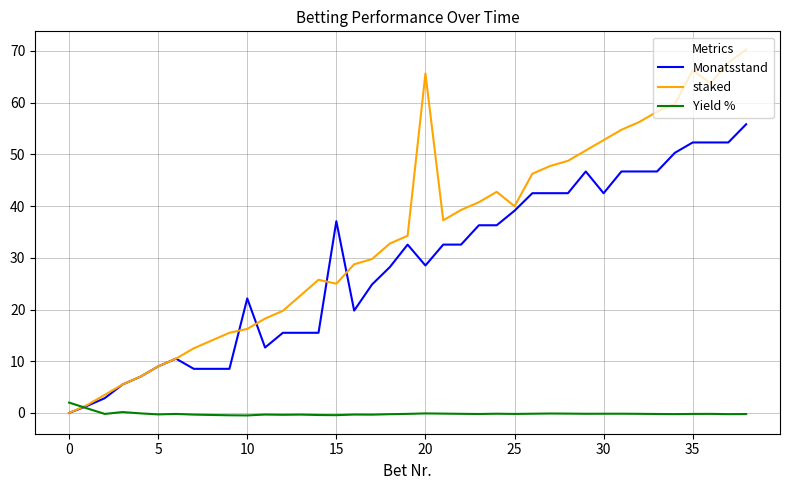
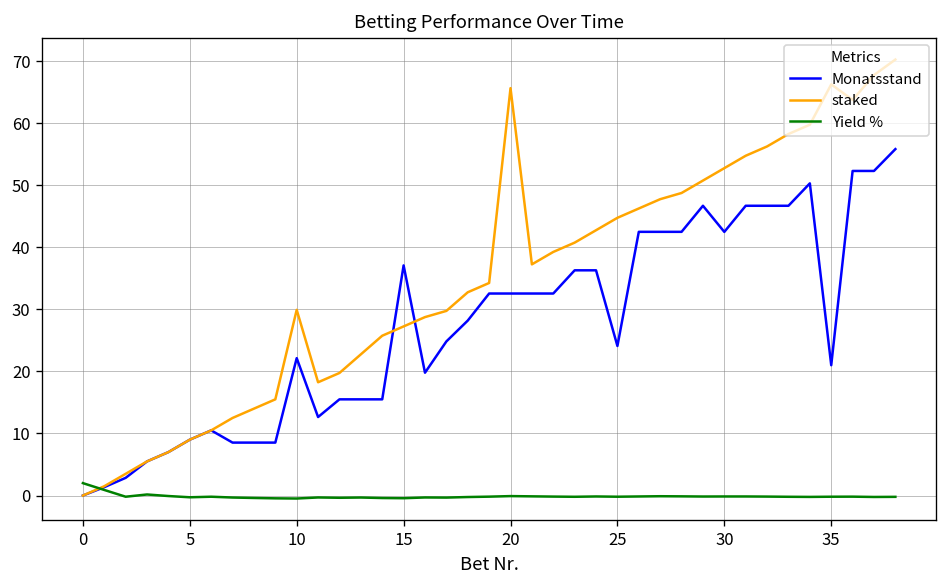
  {
    "Monatsstand": {
      "10": 22,
      "15": 37,
-     "20": 29,
-     "25": 39,
+     "20": 33,
+     "25": 24,
      "30": 42,
-     "35": 52
+     "35": 21
    },
    "staked": {
-     "10": 16,
-     "15": 25,
+     "10": 30,
+     "15": 27,
      "20": 66,
-     "25": 40,
+     "25": 45,
      "30": 53
    },
    "Yield %": {
      "0": 2,
      "5": 0,
      "10": 0,
      "15": 0,
      "20": 0,
      "25": 0,
      "30": 0,
      "35": 0
    }
  }
